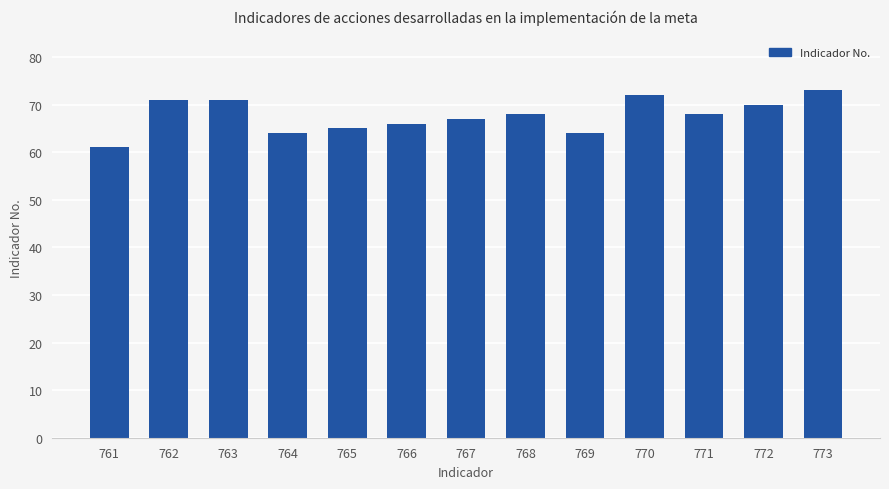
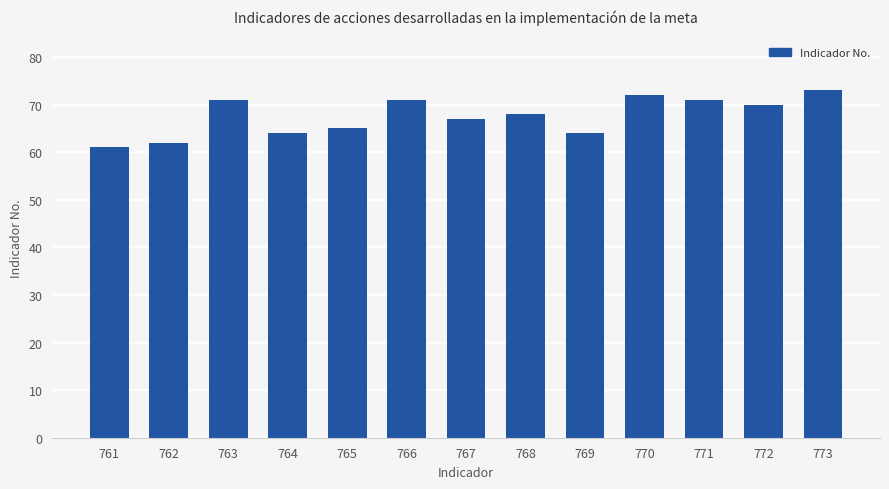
  {
    "761": 61,
-   "762": 71,
+   "762": 62,
    "763": 71,
    "764": 64,
    "765": 65,
-   "766": 66,
+   "766": 71,
    "767": 67,
    "768": 68,
    "769": 64,
    "770": 72,
-   "771": 68,
+   "771": 71,
    "772": 70,
    "773": 73
  }
